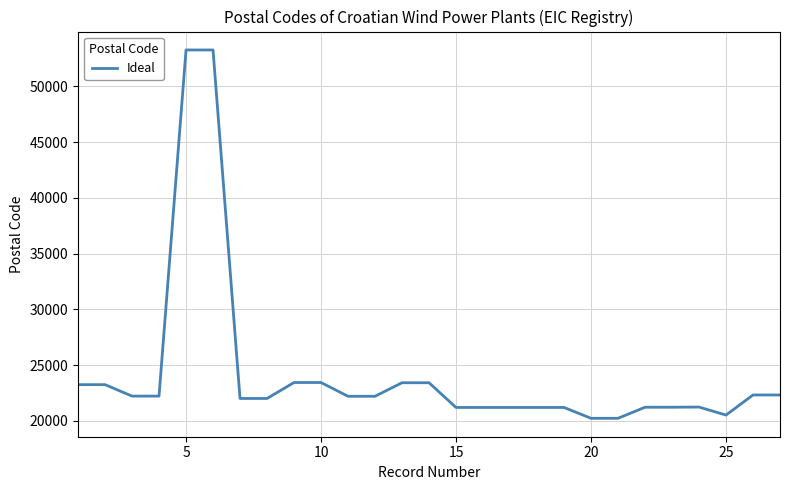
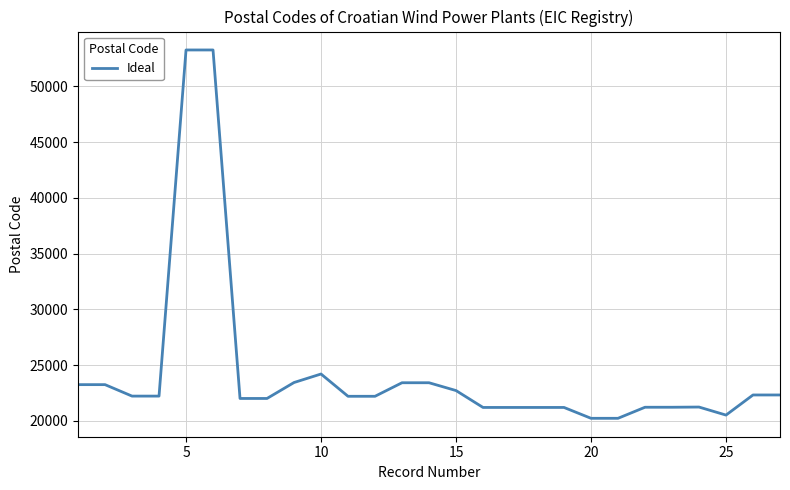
  {
    "5": 53300,
-   "10": 23400,
-   "15": 21200,
+   "10": 24200,
+   "15": 22700,
    "20": 20200,
    "25": 20500
  }
